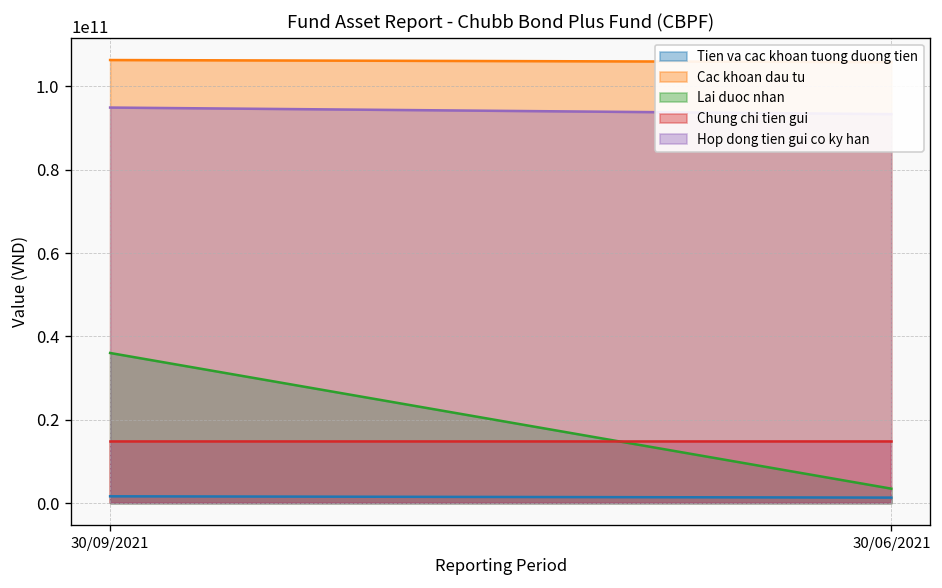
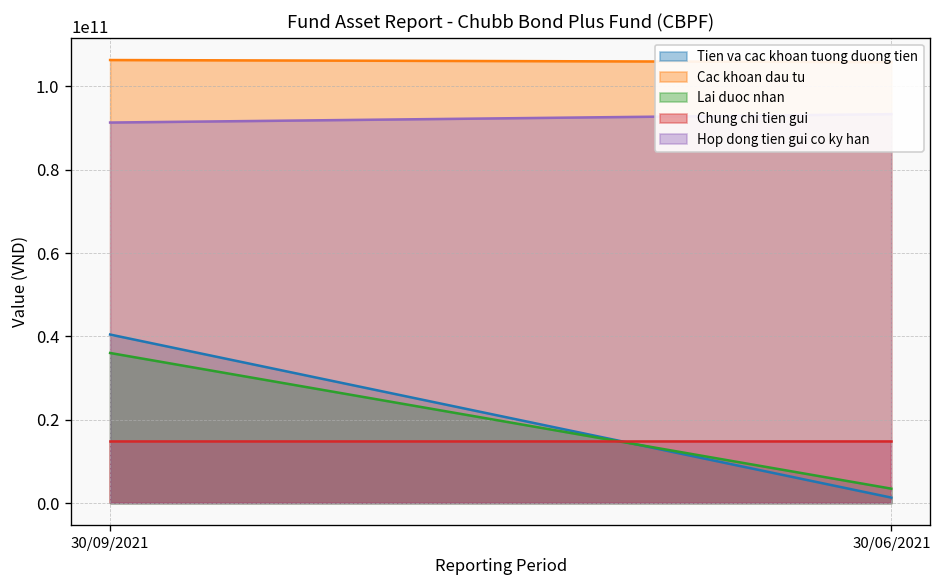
  {
    "Tien va cac khoan tuong duong tien": {
-     "30/09/2021": 2000000000,
+     "30/09/2021": 40000000000,
      "30/06/2021": 1000000000
    },
    "Lai duoc nhan": {
      "30/09/2021": 36000000000,
      "30/06/2021": 3000000000
    },
    "Hop dong tien gui co ky han": {
-     "30/09/2021": 95000000000
+     "30/09/2021": 91000000000
    }
  }
